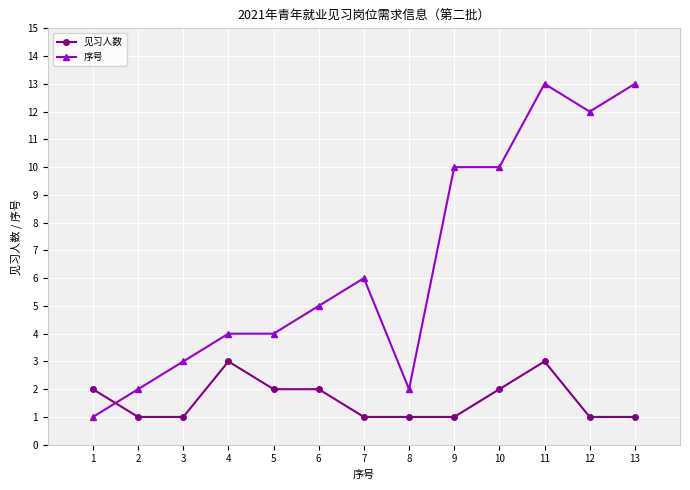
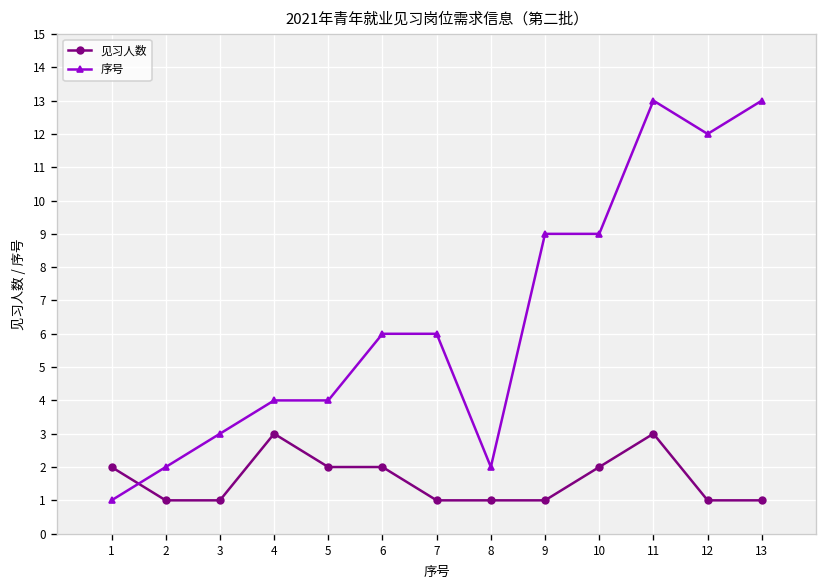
  {
    "见习人数": {
      "1": 2,
      "2": 1,
      "3": 1,
      "4": 3,
      "5": 2,
      "6": 2,
      "7": 1,
      "8": 1,
      "9": 1,
      "10": 2,
      "11": 3,
      "12": 1,
      "13": 1
    },
    "序号": {
      "1": 1,
      "2": 2,
      "3": 3,
      "4": 4,
      "5": 4,
-     "6": 5,
+     "6": 6,
      "7": 6,
      "8": 2,
-     "9": 10,
-     "10": 10,
+     "9": 9,
+     "10": 9,
      "11": 13,
      "12": 12,
      "13": 13
    }
  }
